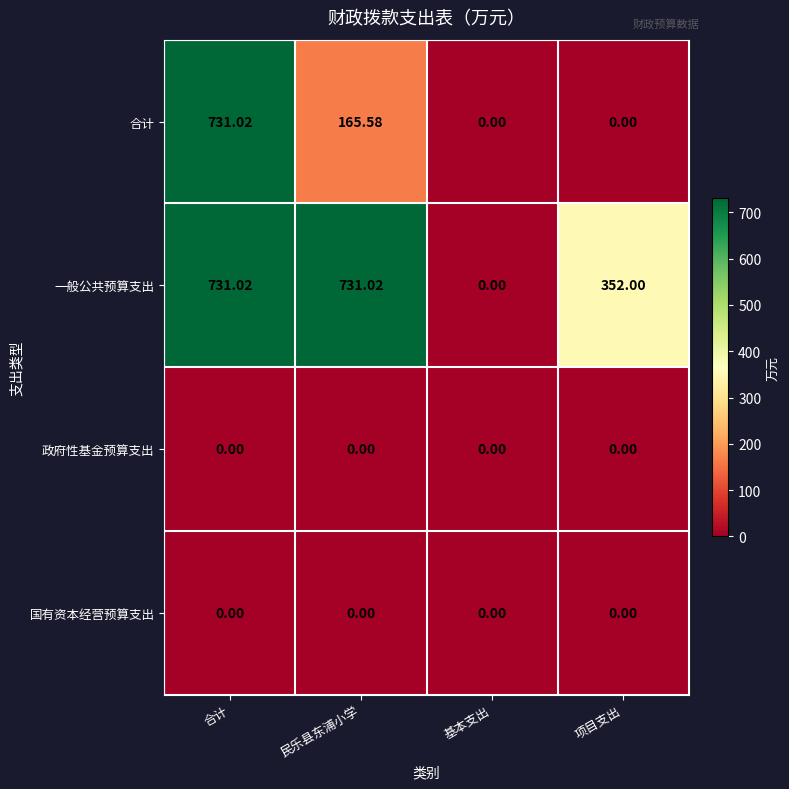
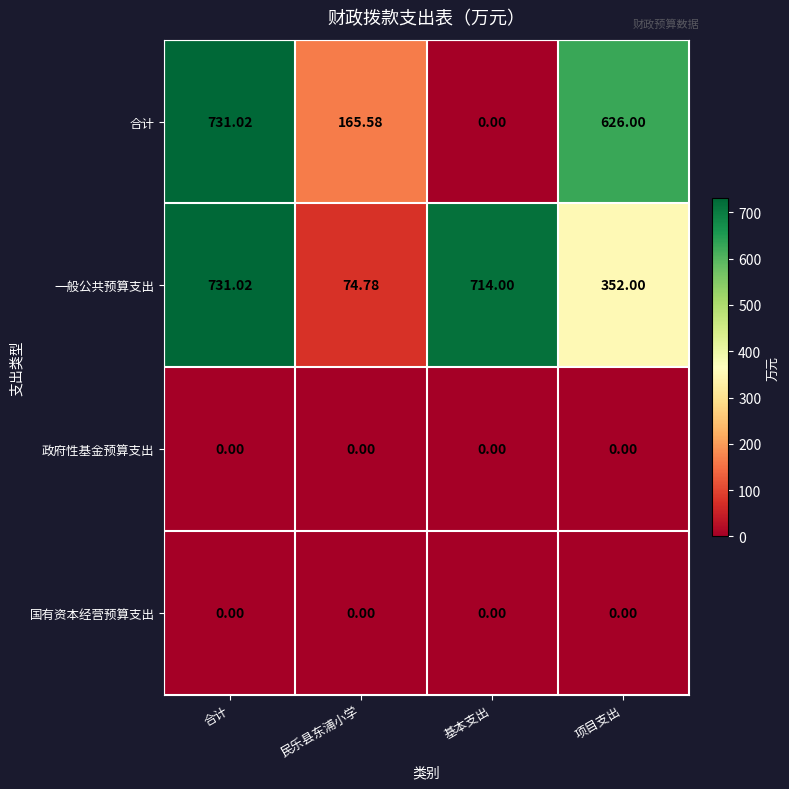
  {
    "合计": {
      "合计": 731.02,
      "民乐县东浦小学": 165.58,
      "基本支出": 0.00,
-     "项目支出": 0.00
+     "项目支出": 626.00
    },
    "一般公共预算支出": {
      "合计": 731.02,
-     "民乐县东浦小学": 731.02,
-     "基本支出": 0.00,
+     "民乐县东浦小学": 74.78,
+     "基本支出": 714.00,
      "项目支出": 352.00
    },
    "政府性基金预算支出": {
      "合计": 0.00,
      "民乐县东浦小学": 0.00,
      "基本支出": 0.00,
      "项目支出": 0.00
    },
    "国有资本经营预算支出": {
      "合计": 0.00,
      "民乐县东浦小学": 0.00,
      "基本支出": 0.00,
      "项目支出": 0.00
    }
  }
